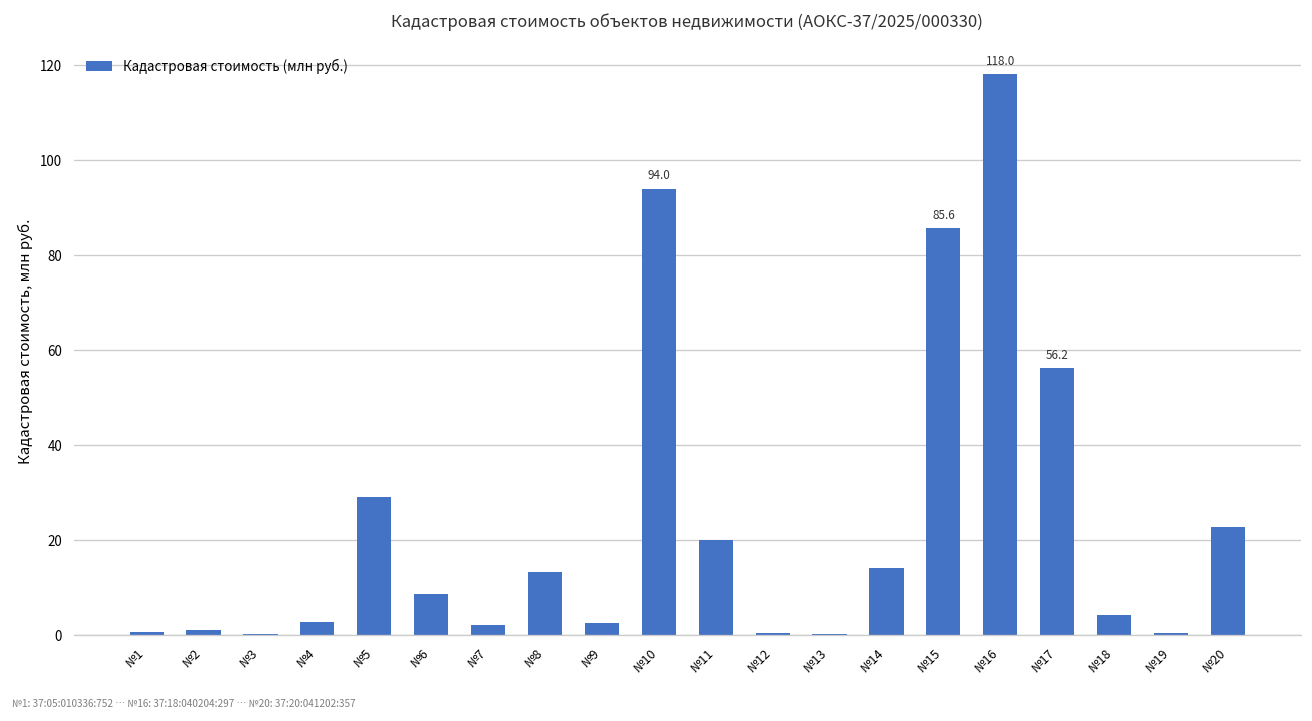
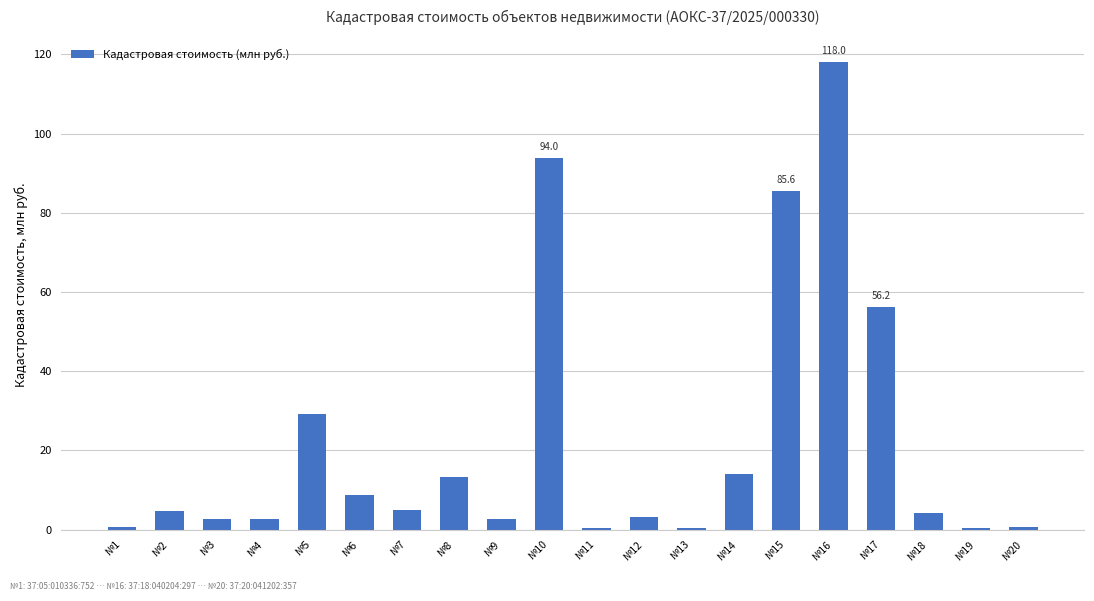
  {
    "№1": 1,
-   "№2": 1,
-   "№3": 0,
+   "№2": 5,
+   "№3": 3,
    "№4": 3,
    "№5": 29,
    "№6": 9,
-   "№7": 2,
+   "№7": 5,
    "№8": 13,
    "№9": 3,
-   "№11": 20,
-   "№12": 0,
+   "№11": 0,
+   "№12": 3,
    "№14": 14,
    "№18": 4,
-   "№20": 23
+   "№20": 1
  }
